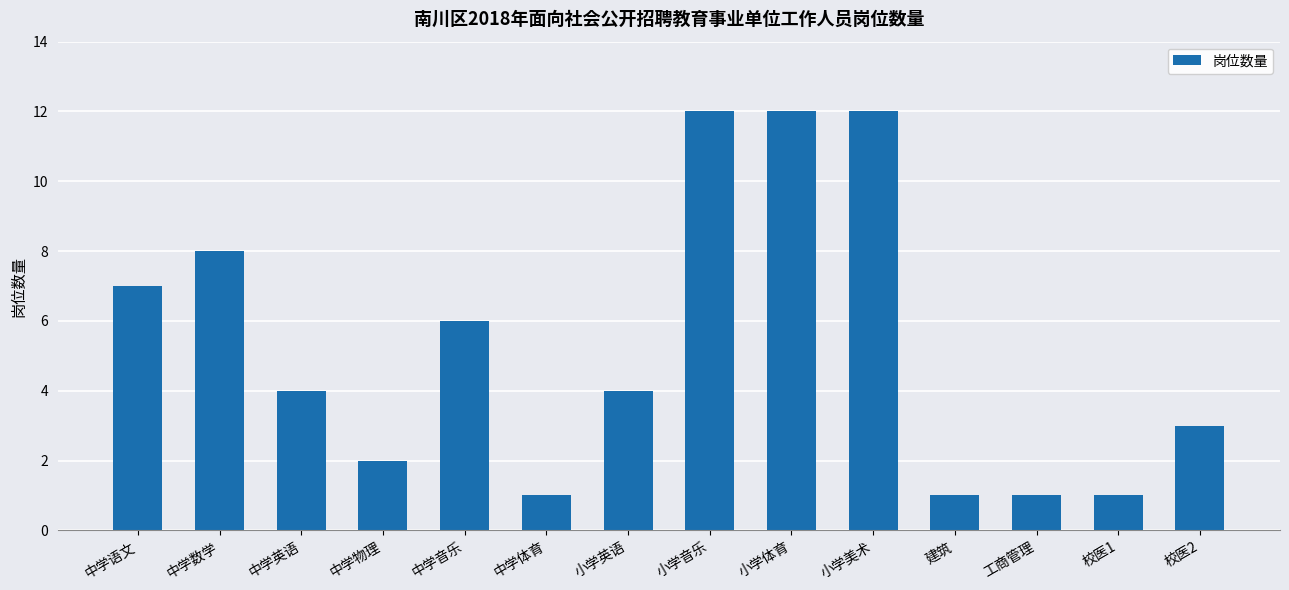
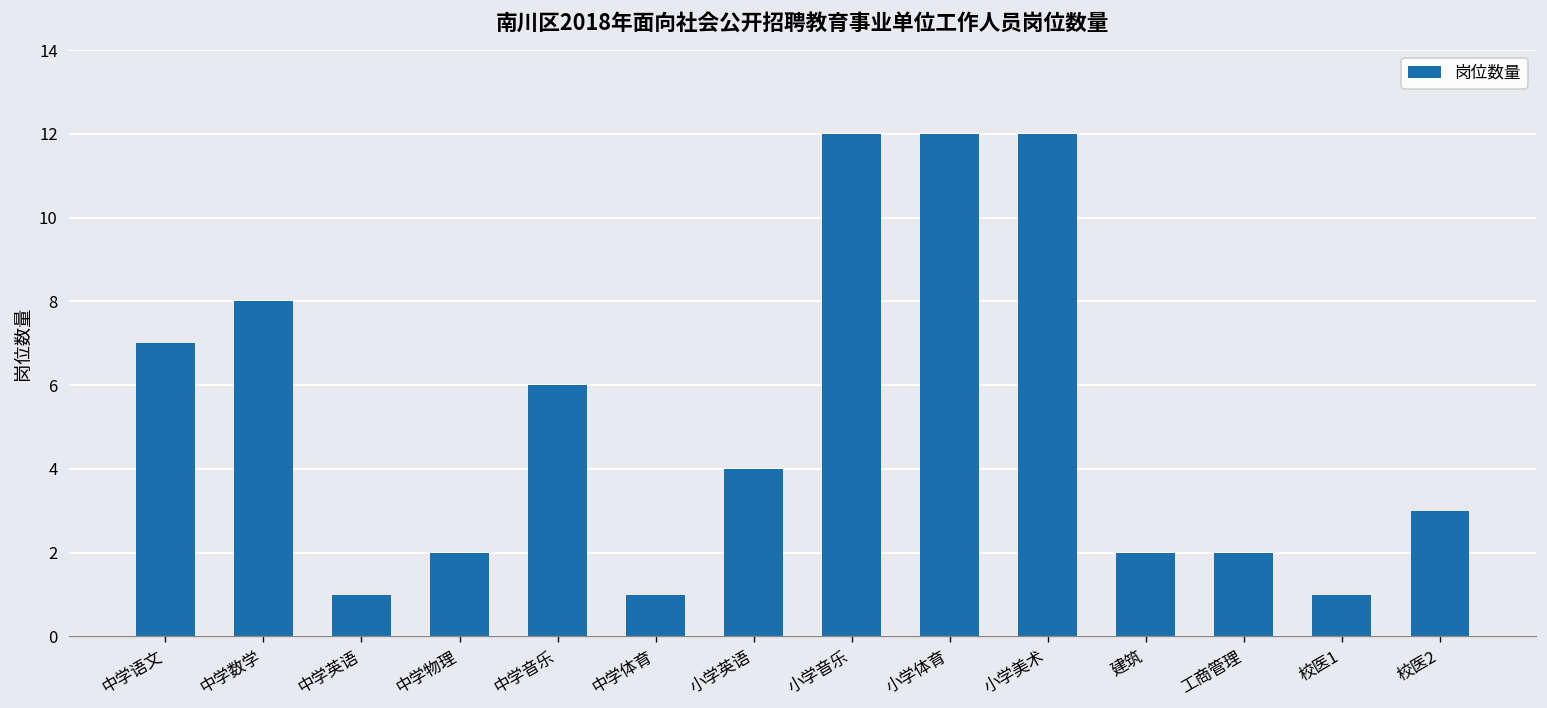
  {
    "中学语文": 7,
    "中学数学": 8,
-   "中学英语": 4,
+   "中学英语": 1,
    "中学物理": 2,
    "中学音乐": 6,
    "中学体育": 1,
    "小学英语": 4,
    "小学音乐": 12,
    "小学体育": 12,
    "小学美术": 12,
-   "建筑": 1,
-   "工商管理": 1,
+   "建筑": 2,
+   "工商管理": 2,
    "校医1": 1,
    "校医2": 3
  }
